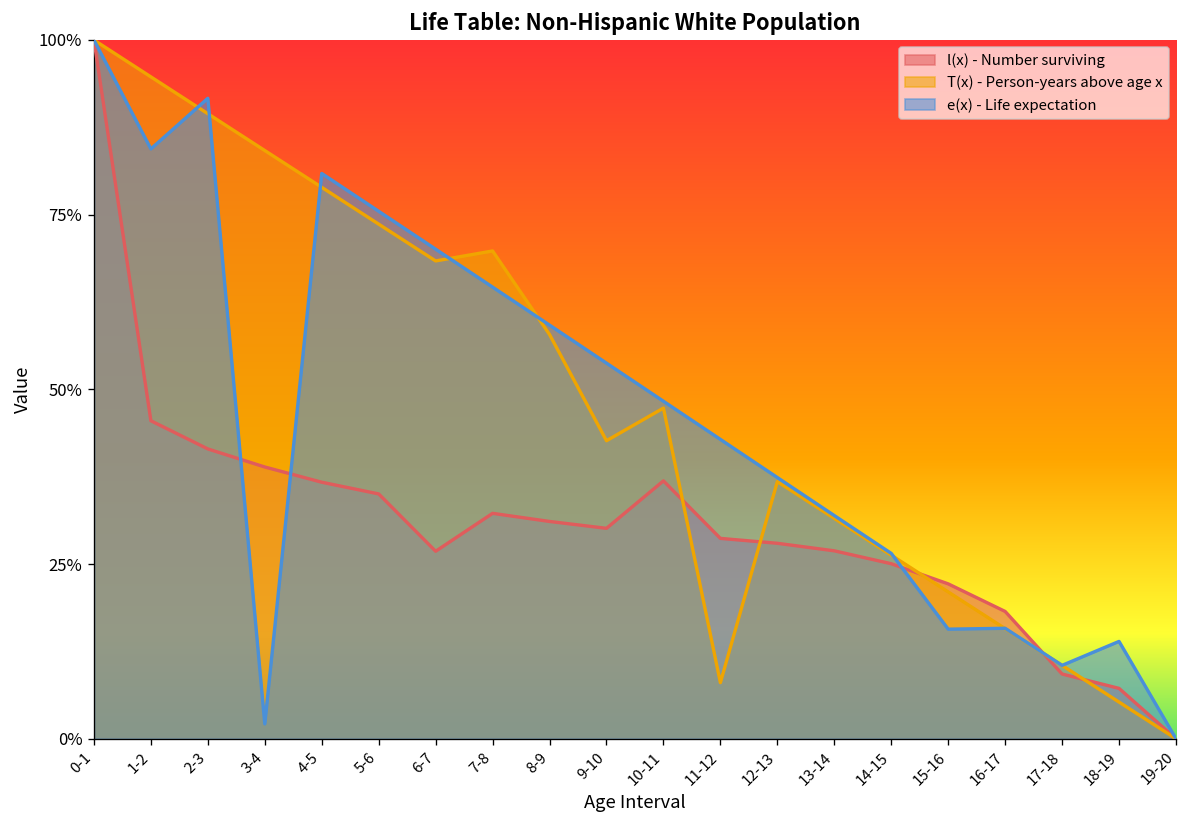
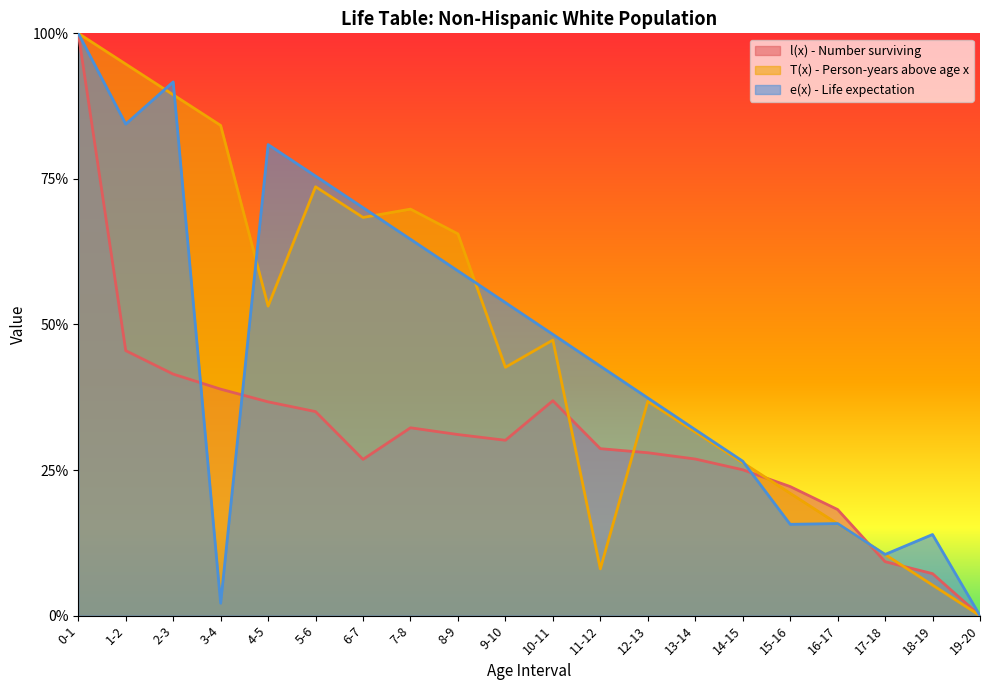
  {
    "l(x) - Number surviving": {
      "1-2": "46%",
      "2-3": "41%",
      "3-4": "39%",
      "4-5": "37%",
      "5-6": "35%",
      "6-7": "27%",
      "7-8": "32%",
      "8-9": "31%",
      "9-10": "30%",
      "10-11": "37%",
      "11-12": "29%",
      "12-13": "28%",
      "13-14": "27%",
      "14-15": "25%",
      "15-16": "22%",
      "16-17": "18%",
      "17-18": "9%",
      "18-19": "7%"
    },
    "T(x) - Person-years above age x": {
      "1-2": "95%",
      "2-3": "89%",
      "3-4": "84%",
-     "4-5": "79%",
+     "4-5": "53%",
      "5-6": "74%",
      "6-7": "68%",
      "7-8": "70%",
-     "8-9": "58%",
+     "8-9": "66%",
      "9-10": "43%",
      "10-11": "47%",
      "11-12": "8%",
      "12-13": "37%",
      "15-16": "21%",
      "18-19": "5%"
    },
    "e(x) - Life expectation": {
      "1-2": "84%",
      "2-3": "92%",
      "3-4": "2%",
      "4-5": "81%",
      "5-6": "75%",
      "6-7": "70%",
      "7-8": "65%",
      "8-9": "59%",
      "9-10": "54%",
      "10-11": "48%",
      "11-12": "43%",
      "12-13": "37%",
      "15-16": "16%",
      "18-19": "14%"
    }
  }
